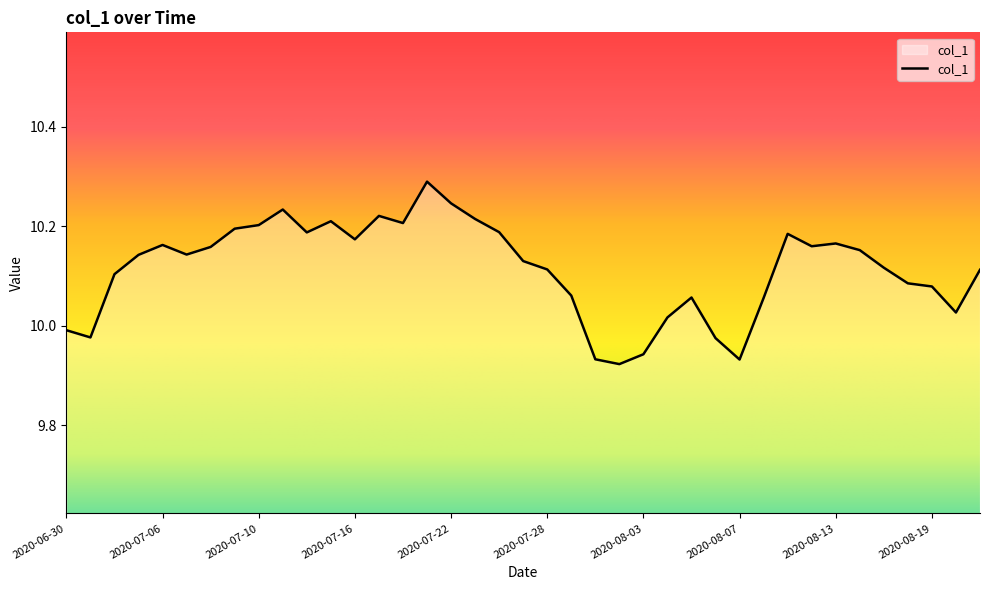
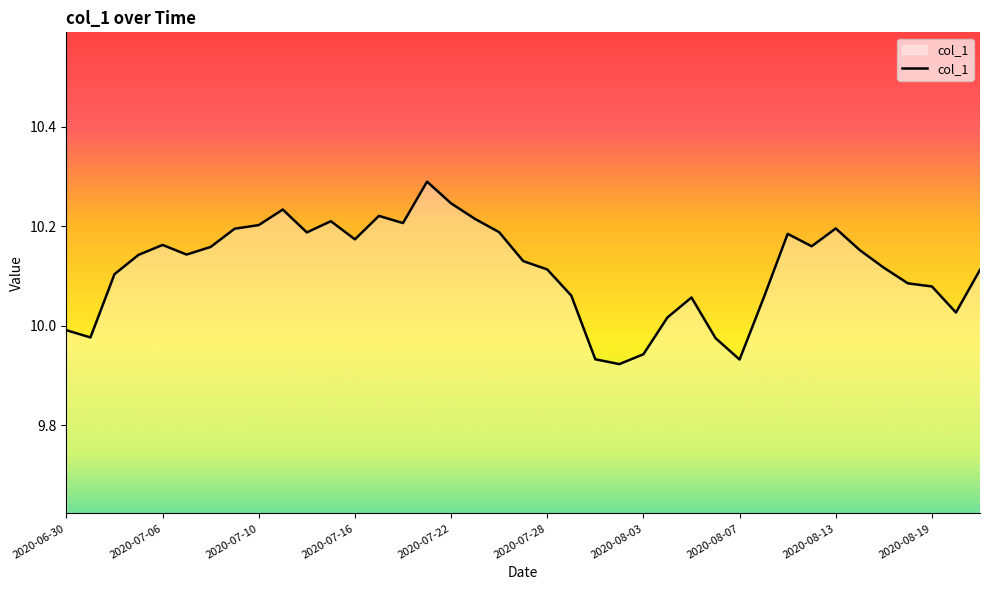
  {
    "2020-06-30": 9.99,
    "2020-07-06": 10.16,
    "2020-07-10": 10.20,
    "2020-07-16": 10.17,
    "2020-07-22": 10.25,
    "2020-07-28": 10.11,
    "2020-08-03": 9.94,
    "2020-08-07": 9.93,
-   "2020-08-13": 10.17,
+   "2020-08-13": 10.20,
    "2020-08-19": 10.08
  }
